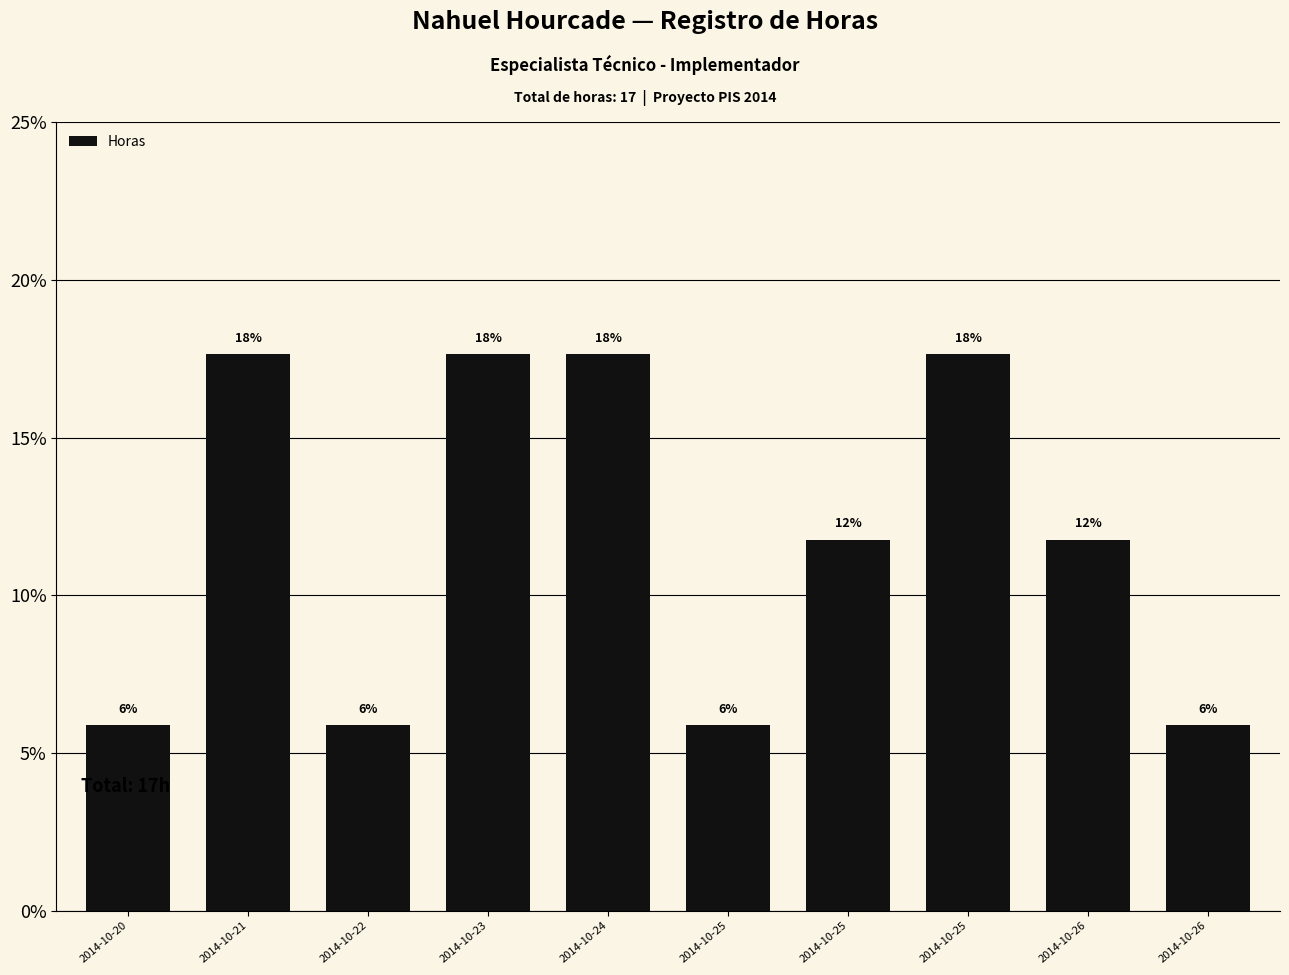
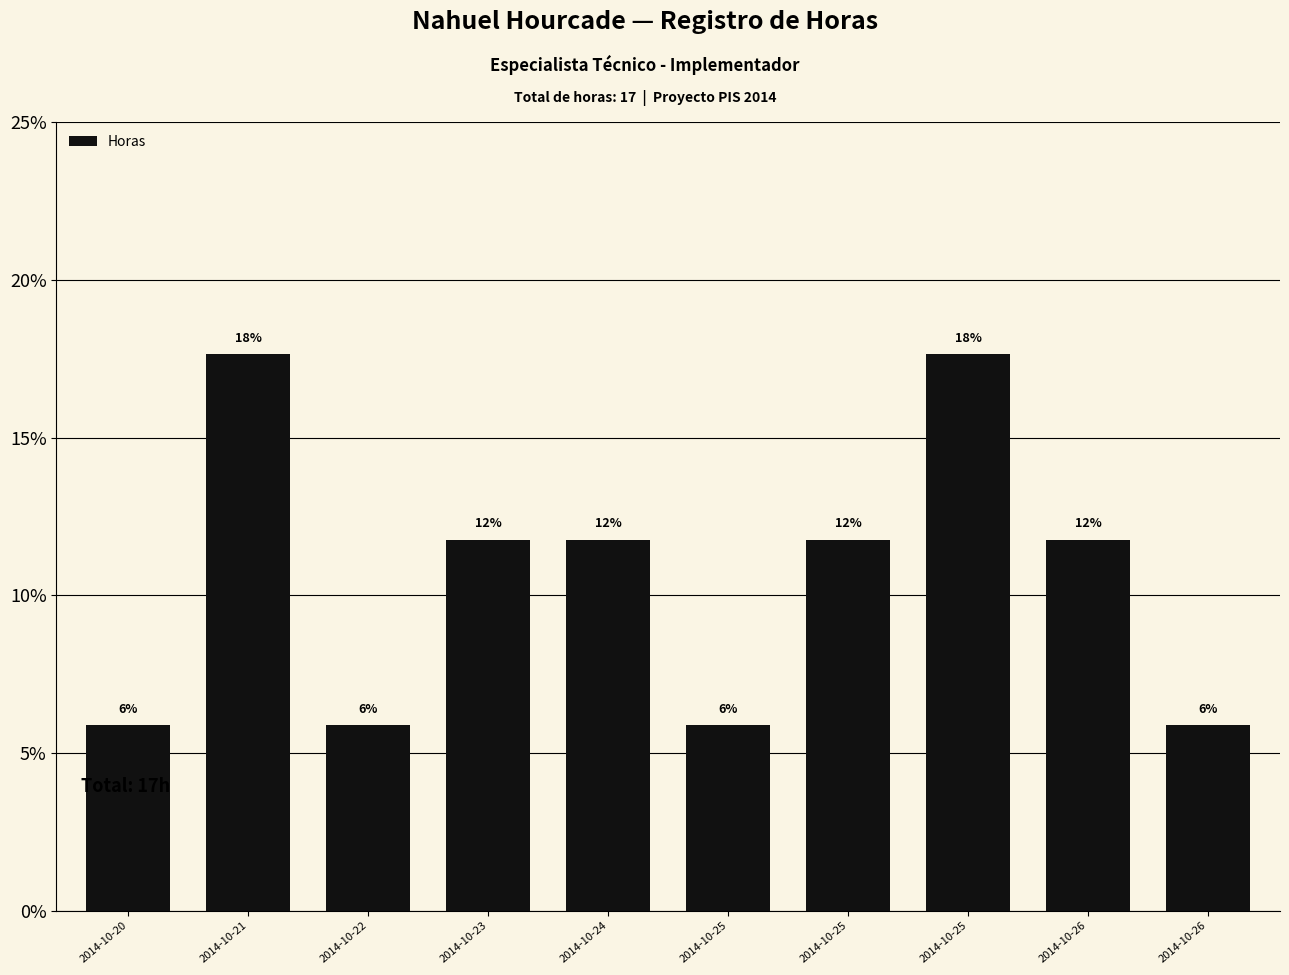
  {
    "2014-10-20": "6%",
    "2014-10-21": "18%",
    "2014-10-22": "6%",
-   "2014-10-23": "18%",
-   "2014-10-24": "18%"
+   "2014-10-23": "12%",
+   "2014-10-24": "12%"
  }
